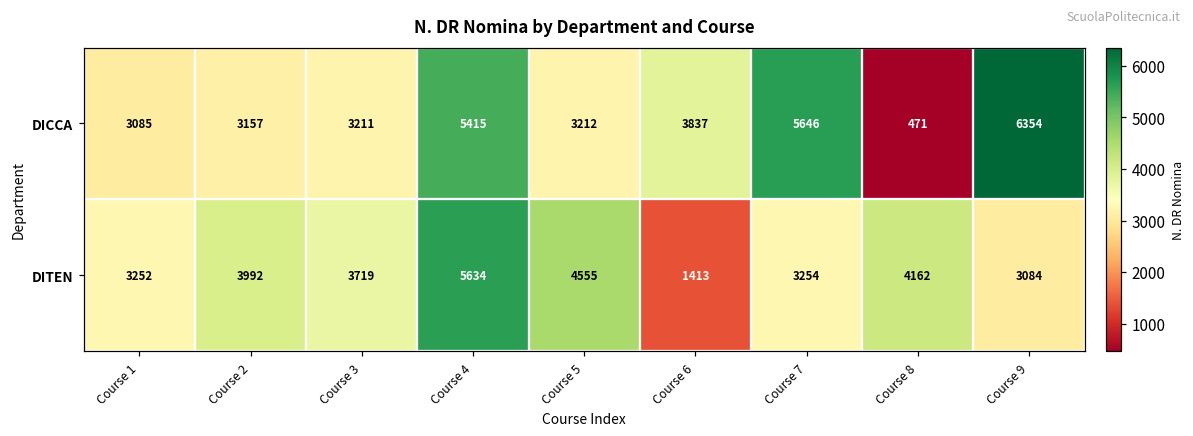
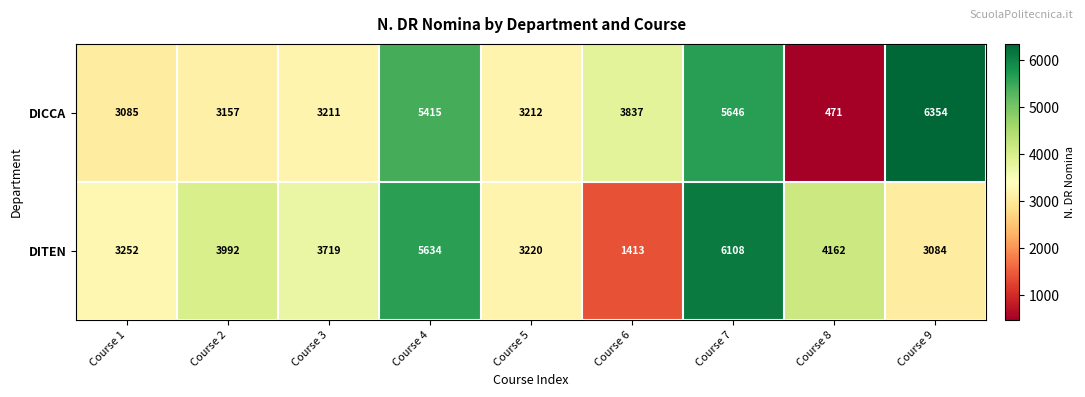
  {
    "DICCA": {
      "Course 1": 3085,
      "Course 2": 3157,
      "Course 3": 3211,
      "Course 4": 5415,
      "Course 5": 3212,
      "Course 6": 3837,
      "Course 7": 5646,
      "Course 8": 471,
      "Course 9": 6354
    },
    "DITEN": {
      "Course 1": 3252,
      "Course 2": 3992,
      "Course 3": 3719,
      "Course 4": 5634,
-     "Course 5": 4555,
+     "Course 5": 3220,
      "Course 6": 1413,
-     "Course 7": 3254,
+     "Course 7": 6108,
      "Course 8": 4162,
      "Course 9": 3084
    }
  }
